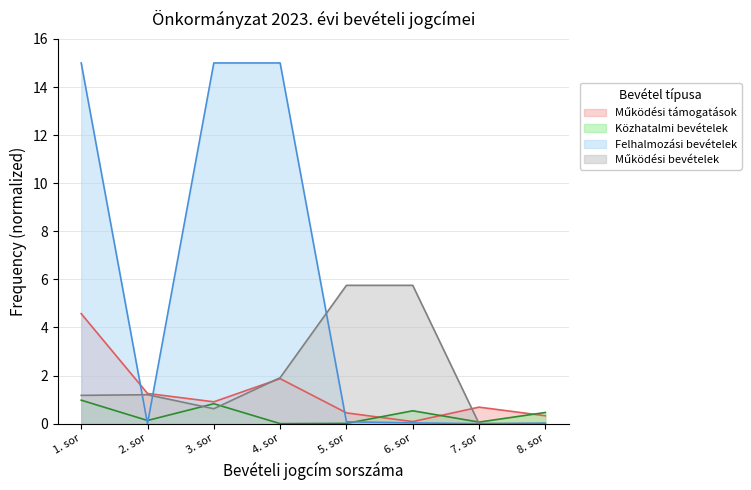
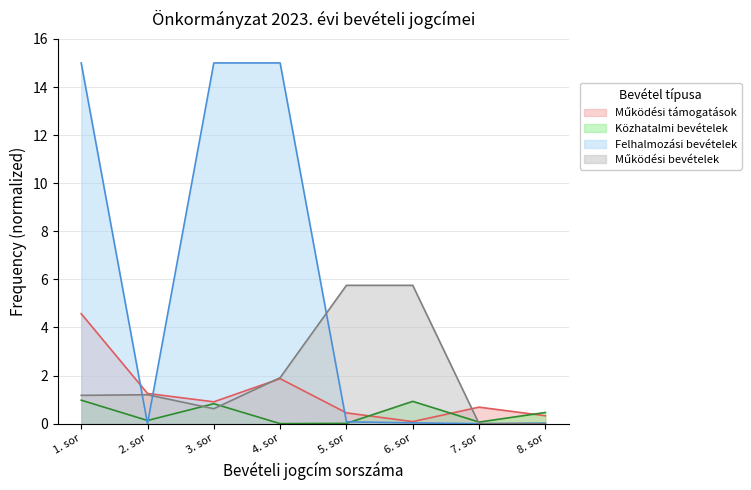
  {
    "Közhatalmi bevételek": {
      "1. sor": 1.0,
      "2. sor": 0.1,
      "4. sor": 0.0,
-     "6. sor": 0.5,
+     "6. sor": 0.9,
      "8. sor": 0.5
    }
  }
